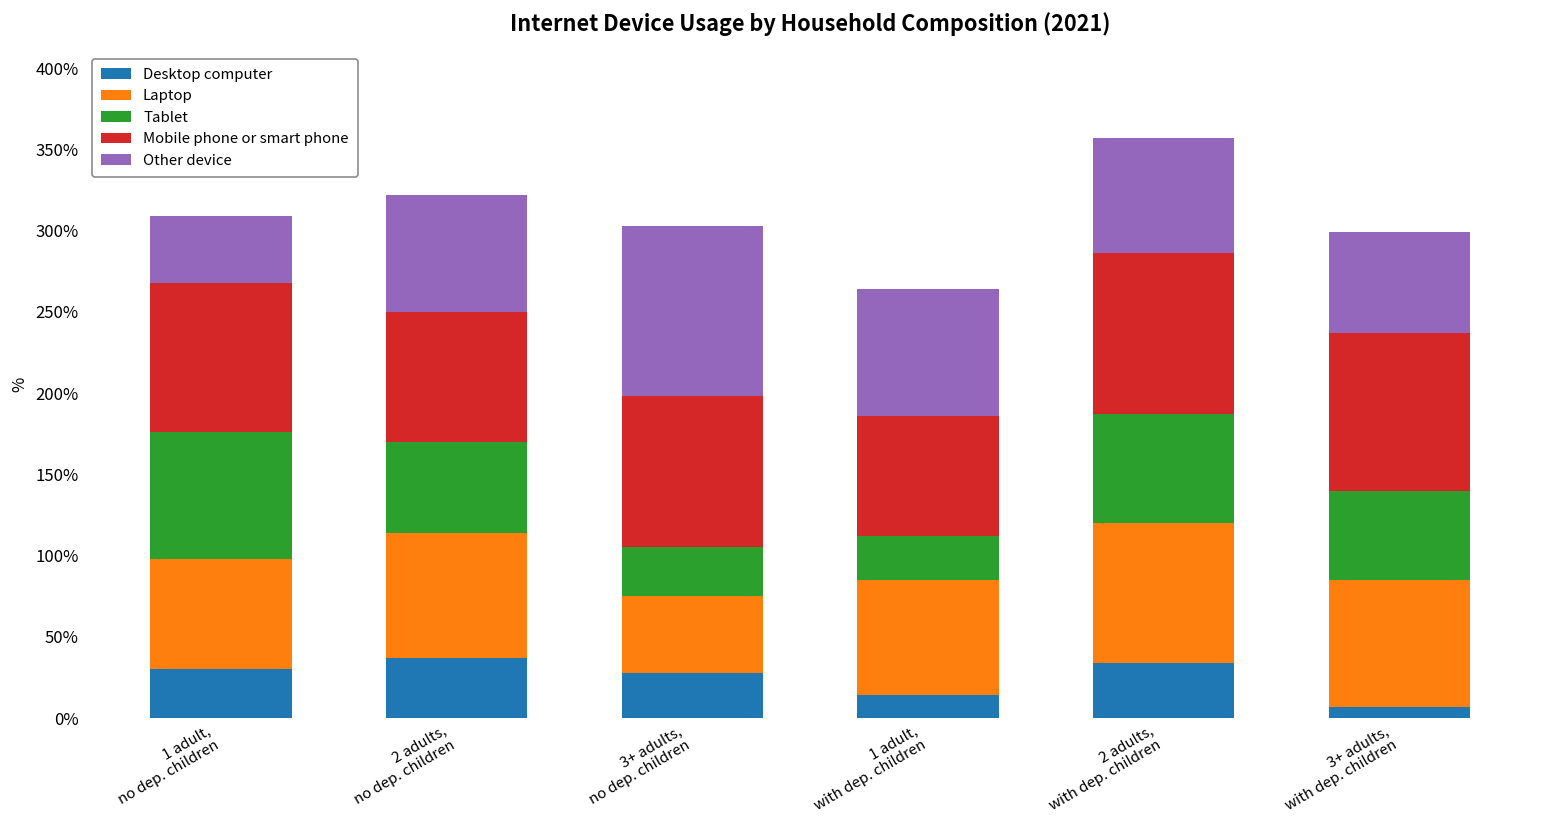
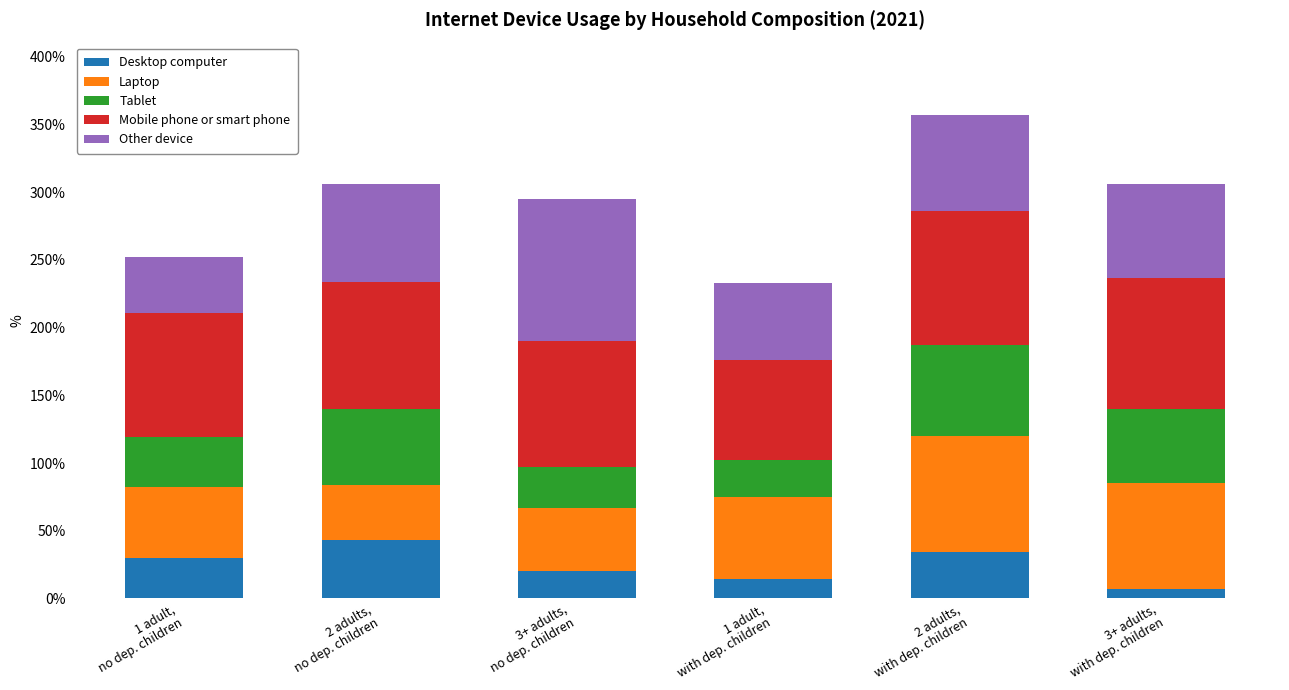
  {
    "Desktop computer": {
      "1 adult, no dep. children": "30%",
-     "2 adults, no dep. children": "37%",
-     "3+ adults, no dep. children": "28%",
+     "2 adults, no dep. children": "43%",
+     "3+ adults, no dep. children": "20%",
      "1 adult, with dep. children": "14%",
      "2 adults, with dep. children": "34%",
      "3+ adults, with dep. children": "7%"
    },
    "Laptop": {
-     "1 adult, no dep. children": "68%",
-     "2 adults, no dep. children": "77%",
+     "1 adult, no dep. children": "52%",
+     "2 adults, no dep. children": "41%",
      "3+ adults, no dep. children": "47%",
-     "1 adult, with dep. children": "71%",
+     "1 adult, with dep. children": "61%",
      "2 adults, with dep. children": "86%",
      "3+ adults, with dep. children": "78%"
    },
    "Tablet": {
-     "1 adult, no dep. children": "78%",
+     "1 adult, no dep. children": "37%",
      "2 adults, no dep. children": "56%",
      "3+ adults, no dep. children": "30%",
      "1 adult, with dep. children": "27%",
      "2 adults, with dep. children": "67%",
      "3+ adults, with dep. children": "55%"
    },
    "Mobile phone or smart phone": {
      "1 adult, no dep. children": "92%",
-     "2 adults, no dep. children": "80%",
+     "2 adults, no dep. children": "94%",
      "3+ adults, no dep. children": "93%",
      "1 adult, with dep. children": "74%",
      "2 adults, with dep. children": "99%",
      "3+ adults, with dep. children": "97%"
    },
    "Other device": {
      "1 adult, no dep. children": "41%",
      "2 adults, no dep. children": "72%",
      "3+ adults, no dep. children": "105%",
-     "1 adult, with dep. children": "78%",
+     "1 adult, with dep. children": "57%",
      "2 adults, with dep. children": "71%",
-     "3+ adults, with dep. children": "62%"
+     "3+ adults, with dep. children": "69%"
    }
  }
